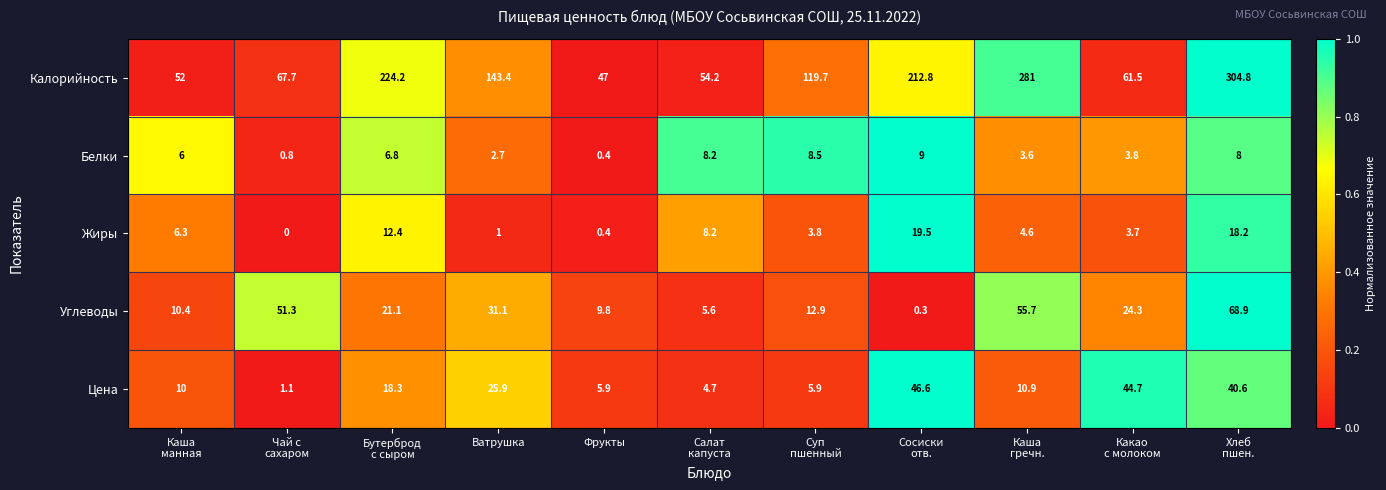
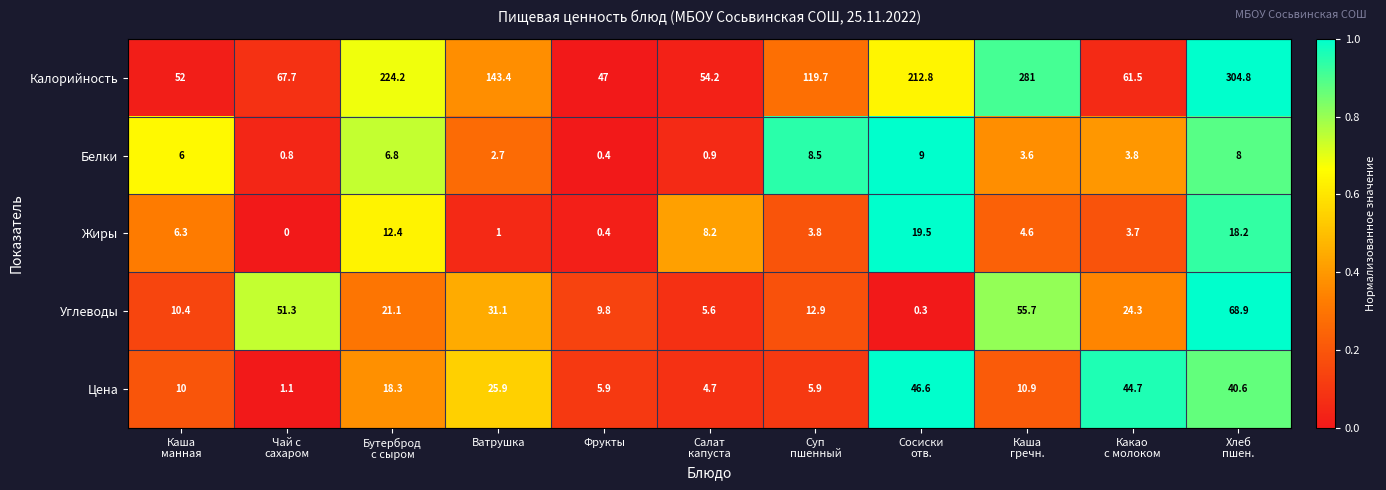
  {
    "Калорийность": {
      "Каша манная": 52,
      "Чай с сахаром": 67.7,
      "Бутерброд с сыром": 224.2,
      "Ватрушка": 143.4,
      "Фрукты": 47,
      "Салат капуста": 54.2,
      "Суп пшенный": 119.7,
      "Сосиски отв.": 212.8,
      "Каша гречн.": 281,
      "Какао с молоком": 61.5,
      "Хлеб пшен.": 304.8
    },
    "Белки": {
      "Каша манная": 6,
      "Чай с сахаром": 0.8,
      "Бутерброд с сыром": 6.8,
      "Ватрушка": 2.7,
      "Фрукты": 0.4,
-     "Салат капуста": 8.2,
+     "Салат капуста": 0.9,
      "Суп пшенный": 8.5,
      "Сосиски отв.": 9,
      "Каша гречн.": 3.6,
      "Какао с молоком": 3.8,
      "Хлеб пшен.": 8
    },
    "Жиры": {
      "Каша манная": 6.3,
      "Чай с сахаром": 0,
      "Бутерброд с сыром": 12.4,
      "Ватрушка": 1,
      "Фрукты": 0.4,
      "Салат капуста": 8.2,
      "Суп пшенный": 3.8,
      "Сосиски отв.": 19.5,
      "Каша гречн.": 4.6,
      "Какао с молоком": 3.7,
      "Хлеб пшен.": 18.2
    },
    "Углеводы": {
      "Каша манная": 10.4,
      "Чай с сахаром": 51.3,
      "Бутерброд с сыром": 21.1,
      "Ватрушка": 31.1,
      "Фрукты": 9.8,
      "Салат капуста": 5.6,
      "Суп пшенный": 12.9,
      "Сосиски отв.": 0.3,
      "Каша гречн.": 55.7,
      "Какао с молоком": 24.3,
      "Хлеб пшен.": 68.9
    },
    "Цена": {
      "Каша манная": 10,
      "Чай с сахаром": 1.1,
      "Бутерброд с сыром": 18.3,
      "Ватрушка": 25.9,
      "Фрукты": 5.9,
      "Салат капуста": 4.7,
      "Суп пшенный": 5.9,
      "Сосиски отв.": 46.6,
      "Каша гречн.": 10.9,
      "Какао с молоком": 44.7,
      "Хлеб пшен.": 40.6
    }
  }
